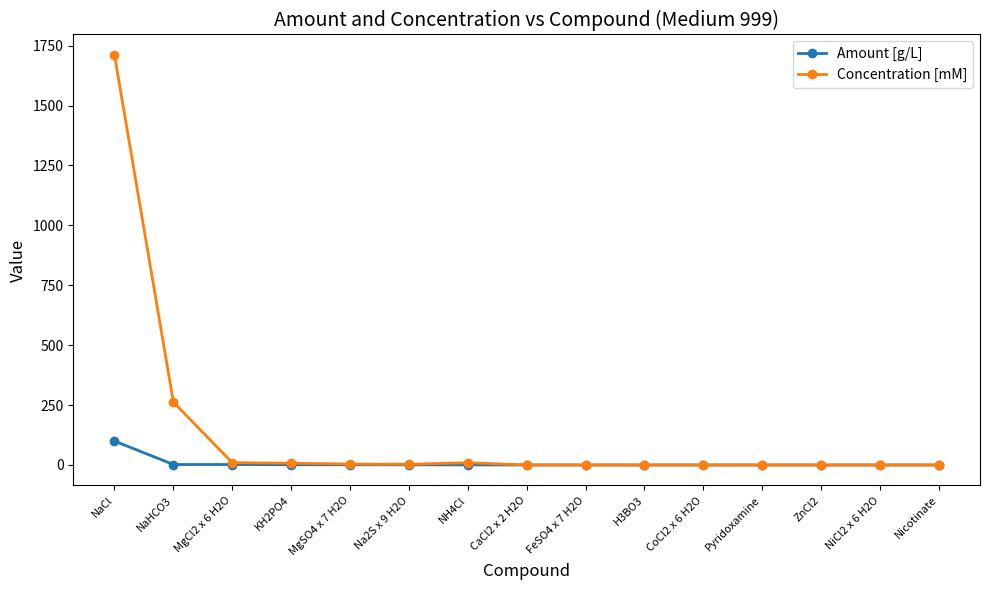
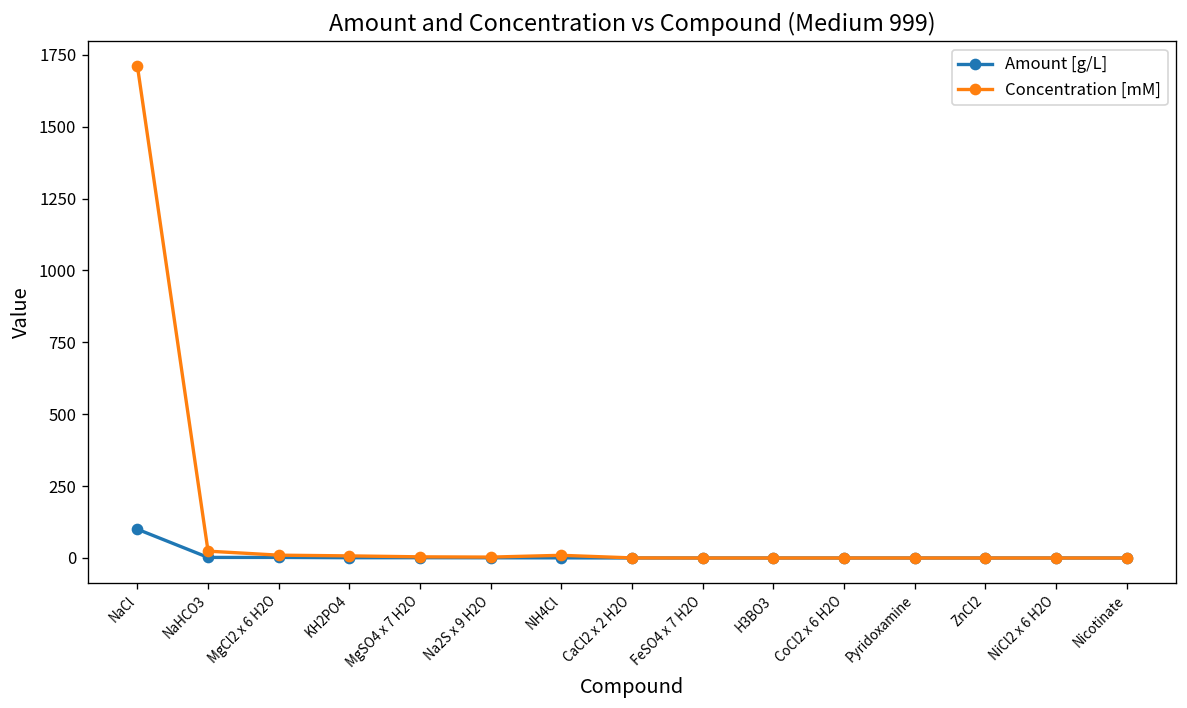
  {
    "Amount [g/L]": {
      "NaCl": 100,
      "NaHCO3": 0
    },
    "Concentration [mM]": {
      "NaCl": 1710,
-     "NaHCO3": 260
+     "NaHCO3": 20
    }
  }
